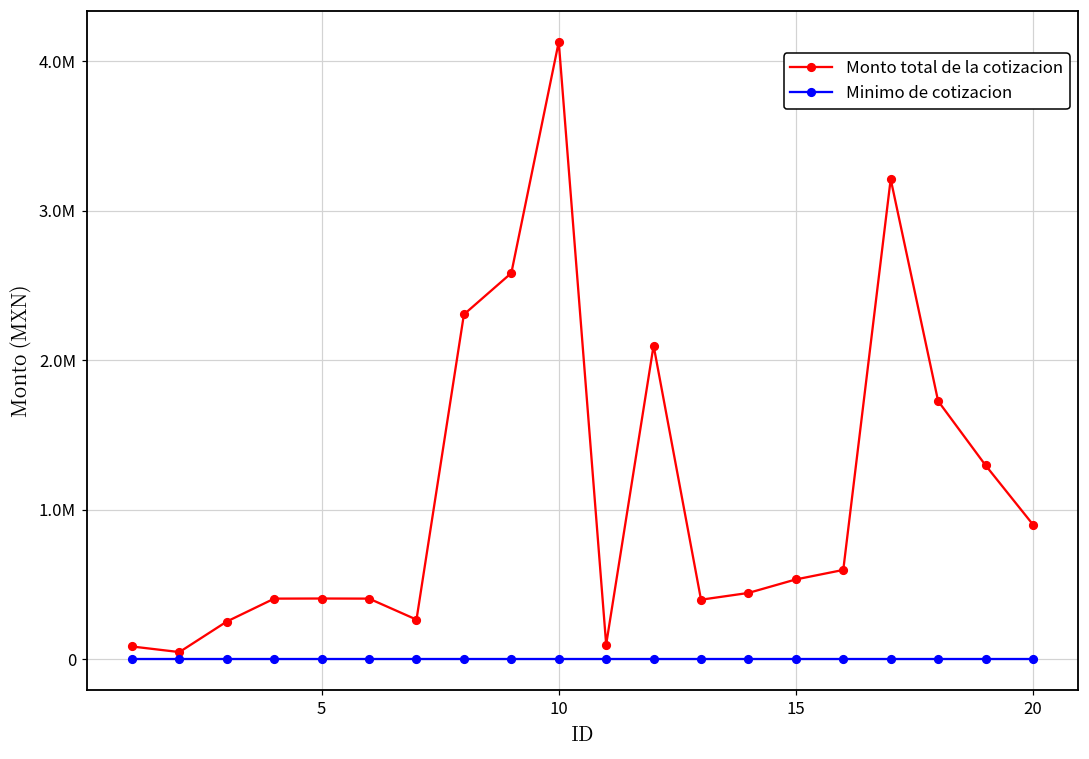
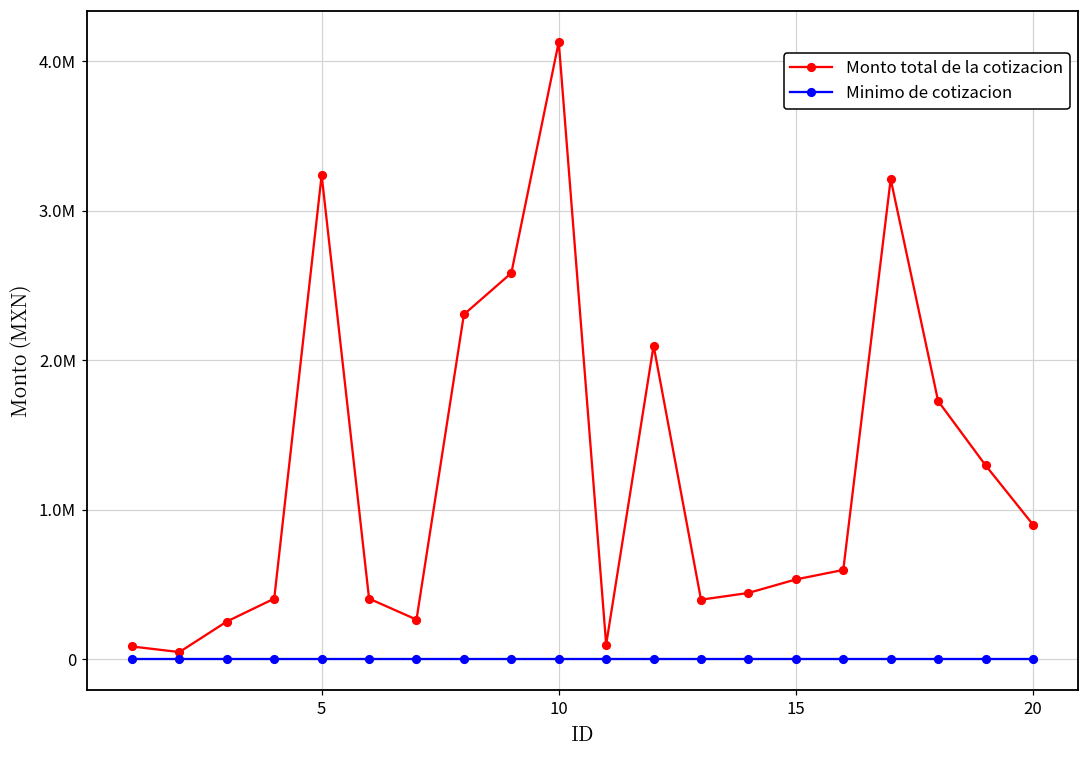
  {
    "Monto total de la cotizacion": {
-     "5": 410000,
+     "5": 3240000,
      "10": 4130000,
      "15": 540000,
      "20": 900000
    },
    "Minimo de cotizacion": {
      "5": 0,
      "10": 0,
      "15": 0,
      "20": 0
    }
  }
